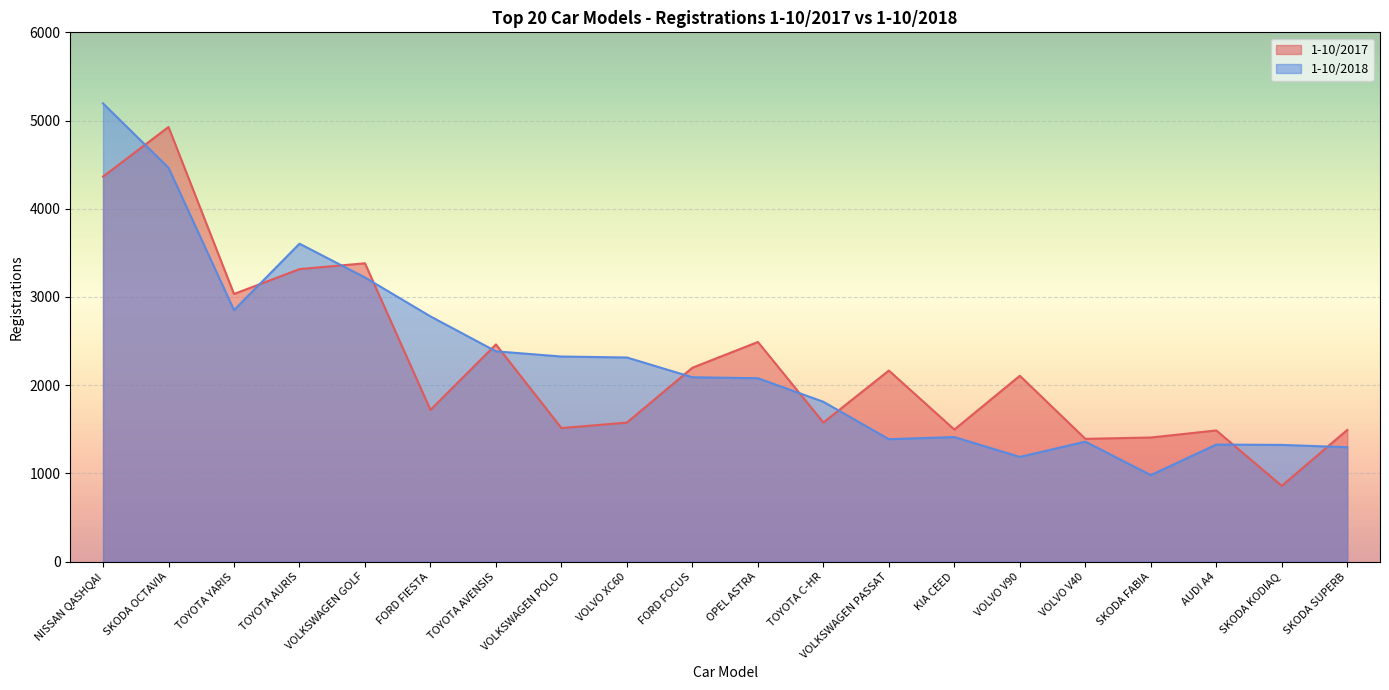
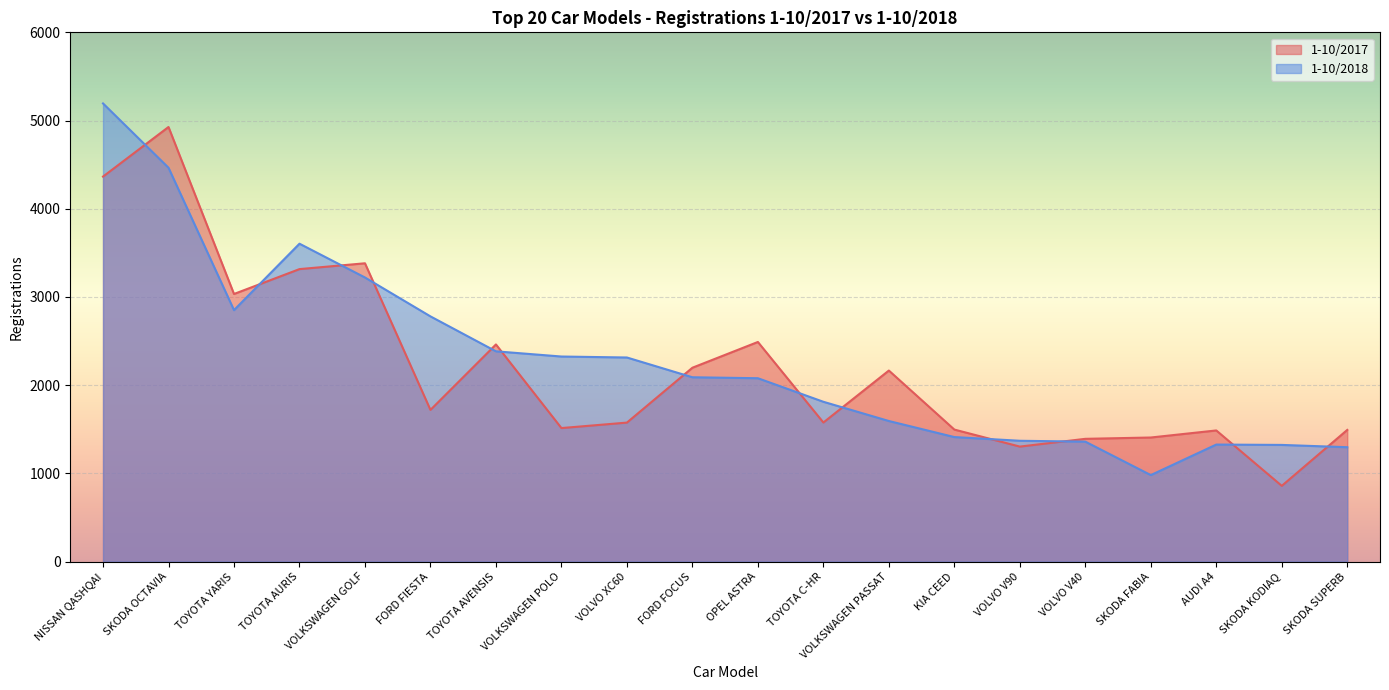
  {
    "1-10/2017": {
      "NISSAN QASHQAI": 4400,
      "SKODA OCTAVIA": 4900,
      "TOYOTA YARIS": 3000,
      "TOYOTA AURIS": 3300,
      "VOLKSWAGEN GOLF": 3400,
      "FORD FIESTA": 1700,
      "TOYOTA AVENSIS": 2500,
      "VOLKSWAGEN POLO": 1500,
      "VOLVO XC60": 1600,
      "FORD FOCUS": 2200,
      "OPEL ASTRA": 2500,
      "TOYOTA C-HR": 1600,
      "VOLKSWAGEN PASSAT": 2200,
      "KIA CEED": 1500,
-     "VOLVO V90": 2100,
+     "VOLVO V90": 1300,
      "VOLVO V40": 1400,
      "SKODA FABIA": 1400,
      "AUDI A4": 1500,
      "SKODA KODIAQ": 900,
      "SKODA SUPERB": 1500
    },
    "1-10/2018": {
      "NISSAN QASHQAI": 5200,
      "SKODA OCTAVIA": 4500,
      "TOYOTA YARIS": 2900,
      "TOYOTA AURIS": 3600,
      "VOLKSWAGEN GOLF": 3200,
      "FORD FIESTA": 2800,
      "TOYOTA AVENSIS": 2400,
      "VOLKSWAGEN POLO": 2300,
      "VOLVO XC60": 2300,
      "FORD FOCUS": 2100,
      "OPEL ASTRA": 2100,
      "TOYOTA C-HR": 1800,
-     "VOLKSWAGEN PASSAT": 1400,
+     "VOLKSWAGEN PASSAT": 1600,
      "KIA CEED": 1400,
-     "VOLVO V90": 1200,
+     "VOLVO V90": 1400,
      "VOLVO V40": 1400,
      "SKODA FABIA": 1000,
      "AUDI A4": 1300,
      "SKODA KODIAQ": 1300,
      "SKODA SUPERB": 1300
    }
  }
